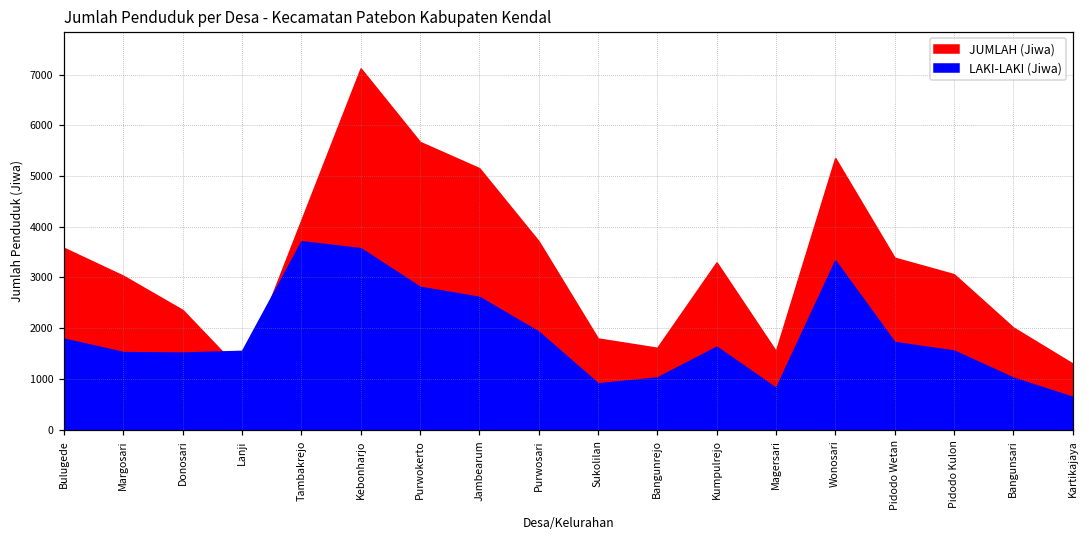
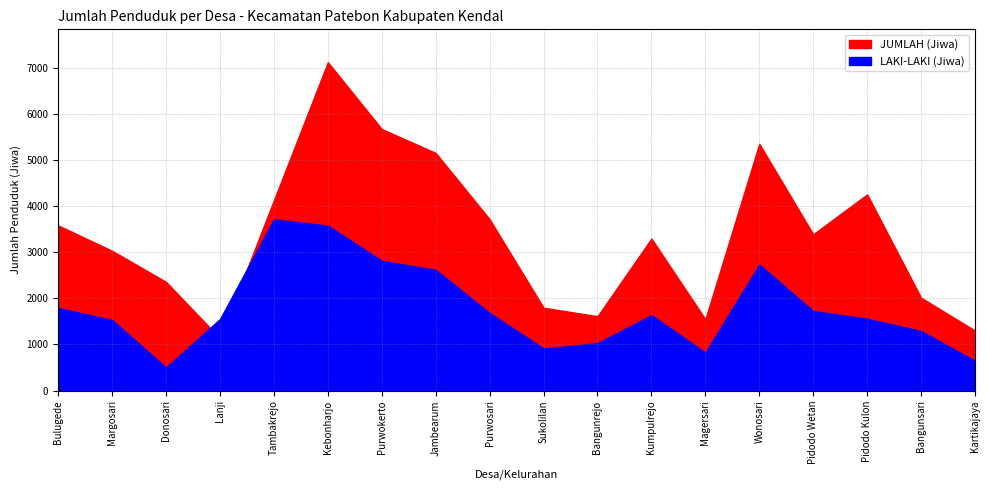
  {
    "JUMLAH (Jiwa)": {
      "Bulugede": 3600,
      "Margosari": 3000,
      "Donosari": 2400,
      "Tambakrejo": 4100,
      "Kebonharjo": 7100,
      "Purwokerto": 5700,
      "Jambearum": 5200,
      "Purwosari": 3700,
      "Sukolilan": 1800,
      "Bangunrejo": 1600,
      "Kumpulrejo": 3300,
      "Magersari": 1500,
      "Wonosari": 5400,
      "Pidodo Wetan": 3400,
-     "Pidodo Kulon": 3100,
+     "Pidodo Kulon": 4300,
      "Bangunsari": 2000,
      "Kartikajaya": 1300
    },
    "LAKI-LAKI (Jiwa)": {
      "Bulugede": 1800,
      "Margosari": 1500,
-     "Donosari": 1500,
+     "Donosari": 500,
      "Lanji": 1600,
      "Tambakrejo": 3700,
      "Kebonharjo": 3600,
      "Purwokerto": 2800,
      "Jambearum": 2600,
-     "Purwosari": 1900,
+     "Purwosari": 1700,
      "Sukolilan": 900,
      "Bangunrejo": 1000,
      "Kumpulrejo": 1600,
      "Magersari": 800,
-     "Wonosari": 3300,
+     "Wonosari": 2700,
      "Pidodo Wetan": 1700,
      "Pidodo Kulon": 1600,
-     "Bangunsari": 1000,
+     "Bangunsari": 1300,
      "Kartikajaya": 600
    }
  }
